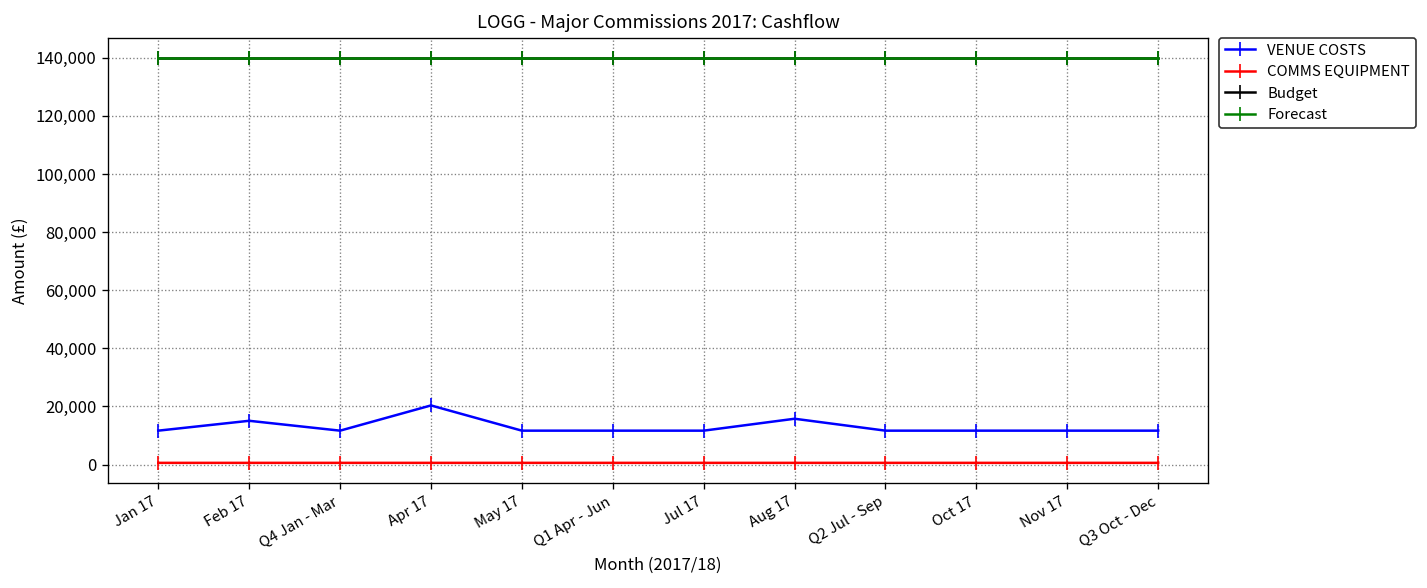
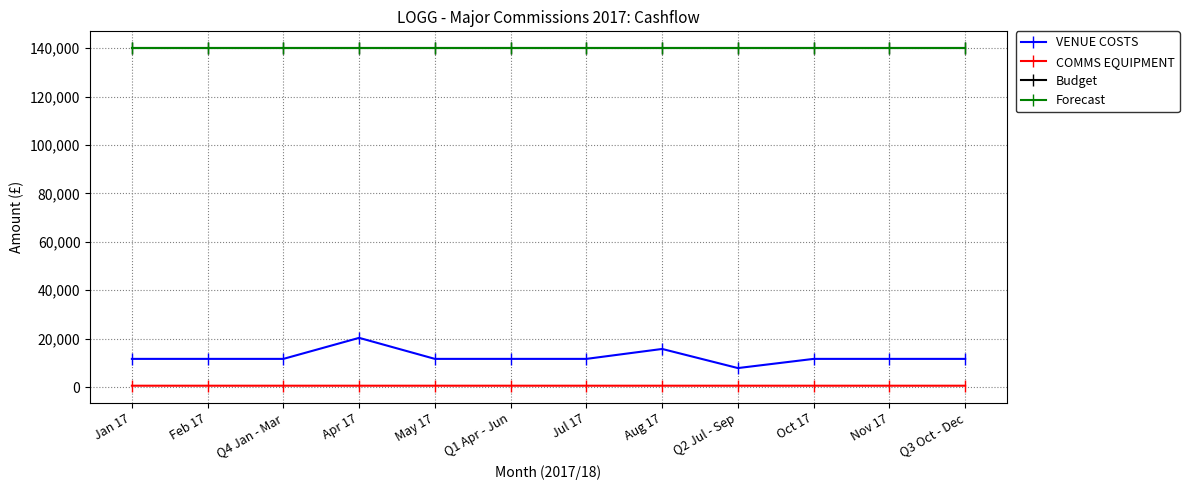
  {
    "VENUE COSTS": {
      "Jan 17": "12,000",
-     "Feb 17": "15,000",
+     "Feb 17": "12,000",
      "Q4 Jan - Mar": "12,000",
      "Apr 17": "20,000",
      "May 17": "12,000",
      "Q1 Apr - Jun": "12,000",
      "Jul 17": "12,000",
      "Aug 17": "16,000",
-     "Q2 Jul - Sep": "12,000",
+     "Q2 Jul - Sep": "8,000",
      "Oct 17": "12,000",
      "Nov 17": "12,000",
      "Q3 Oct - Dec": "12,000"
    },
    "COMMS EQUIPMENT": {
      "Jan 17": "1,000",
      "Feb 17": "1,000",
      "Q4 Jan - Mar": "1,000",
      "Apr 17": "1,000",
      "May 17": "1,000",
      "Q1 Apr - Jun": "1,000",
      "Jul 17": "1,000",
      "Aug 17": "1,000",
      "Q2 Jul - Sep": "1,000",
      "Oct 17": "1,000",
      "Nov 17": "1,000",
      "Q3 Oct - Dec": "1,000"
    },
    "Forecast": {
      "Jan 17": "140,000",
      "Feb 17": "140,000",
      "Q4 Jan - Mar": "140,000",
      "Apr 17": "140,000",
      "May 17": "140,000",
      "Q1 Apr - Jun": "140,000",
      "Jul 17": "140,000",
      "Aug 17": "140,000",
      "Q2 Jul - Sep": "140,000",
      "Oct 17": "140,000",
      "Nov 17": "140,000",
      "Q3 Oct - Dec": "140,000"
    }
  }
